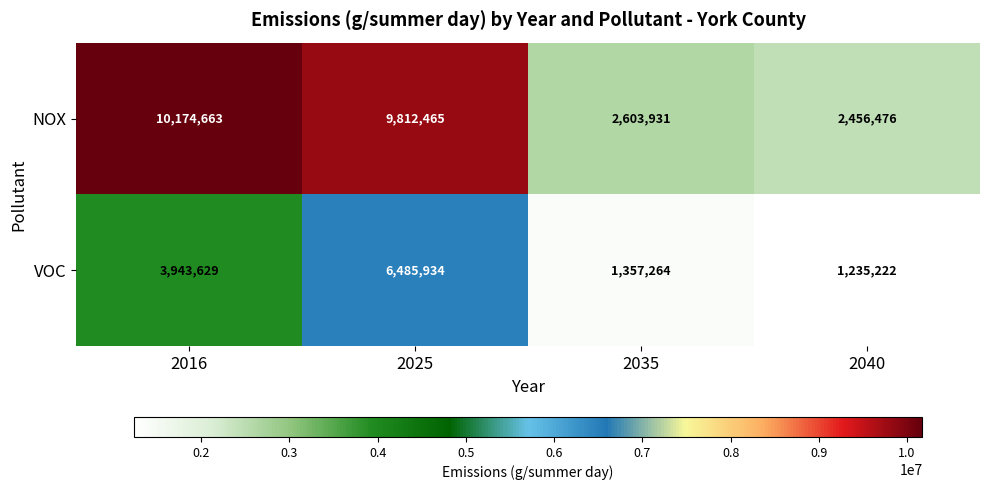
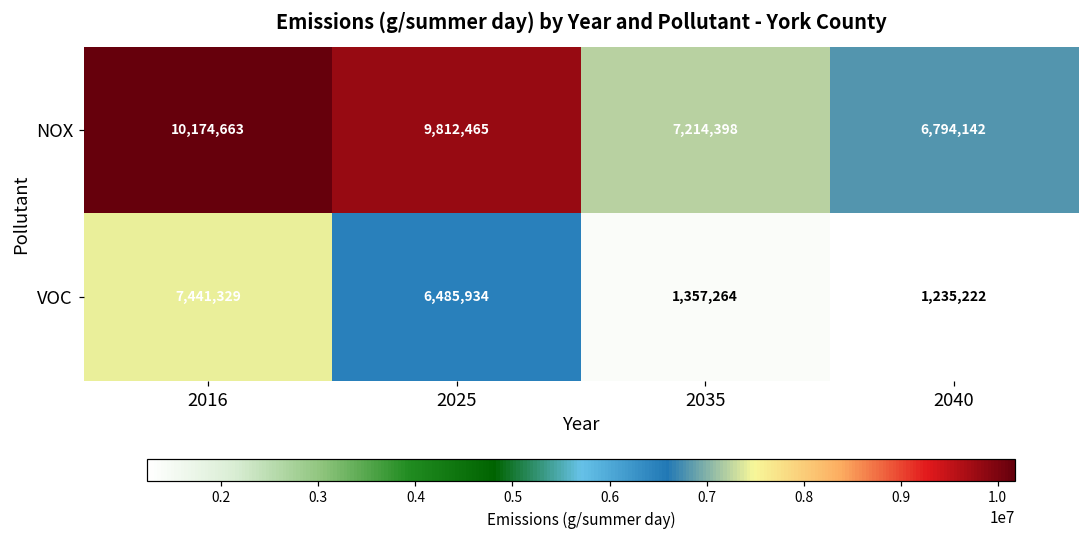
  {
    "NOX": {
      "2016": "10,174,663",
      "2025": "9,812,465",
-     "2035": "2,603,931",
-     "2040": "2,456,476"
+     "2035": "7,214,398",
+     "2040": "6,794,142"
    },
    "VOC": {
-     "2016": "3,943,629",
+     "2016": "7,441,329",
      "2025": "6,485,934",
      "2035": "1,357,264",
      "2040": "1,235,222"
    }
  }
